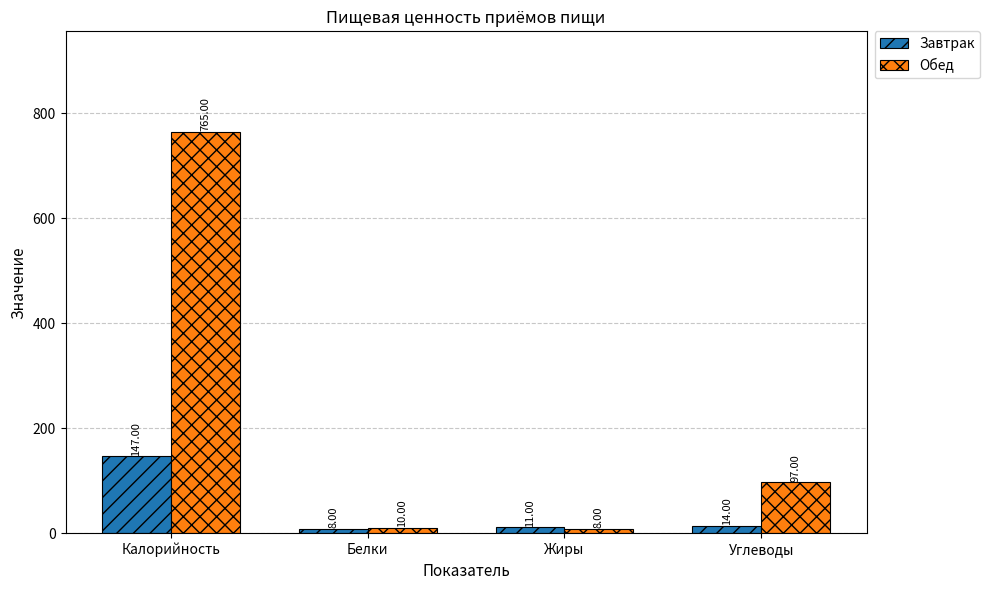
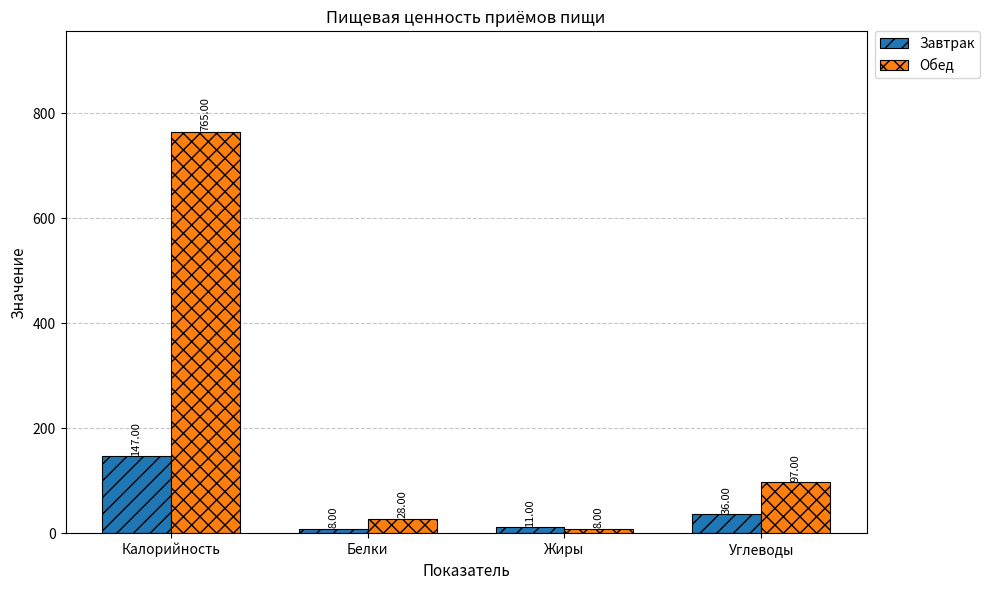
  {
    "Завтрак": {
      "Калорийность": 147.00,
      "Белки": 8.00,
      "Жиры": 11.00,
-     "Углеводы": 14.00
+     "Углеводы": 36.00
    },
    "Обед": {
      "Калорийность": 765.00,
-     "Белки": 10.00,
+     "Белки": 28.00,
      "Жиры": 8.00,
      "Углеводы": 97.00
    }
  }
